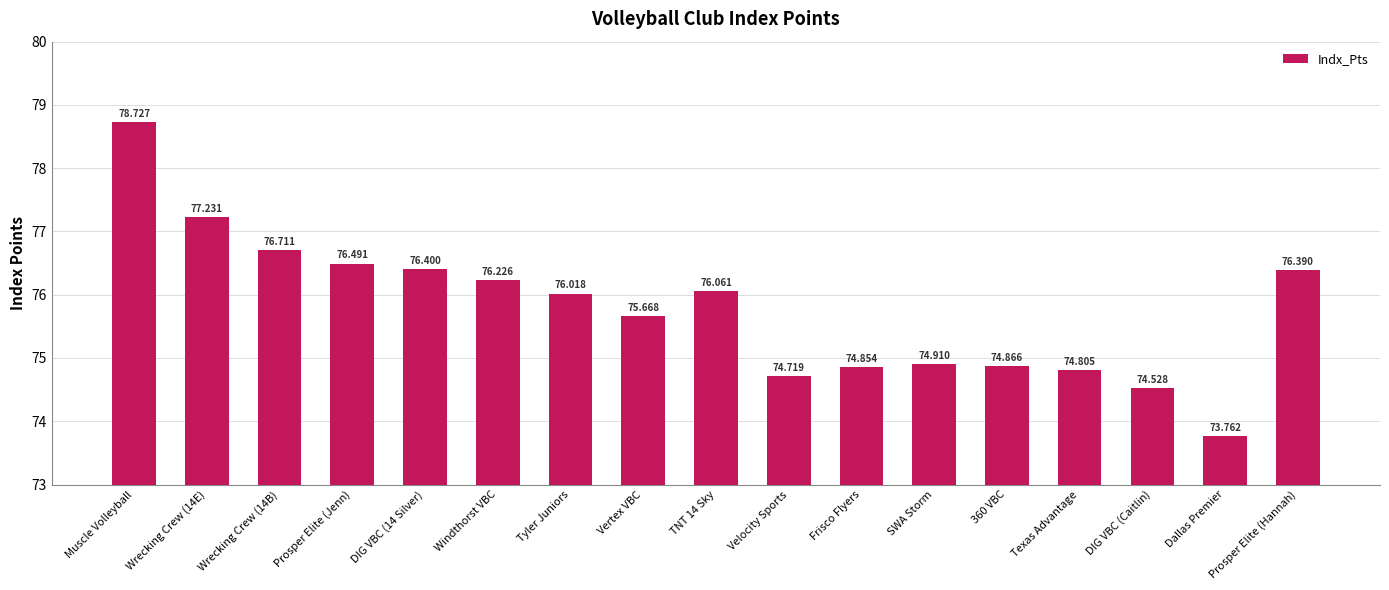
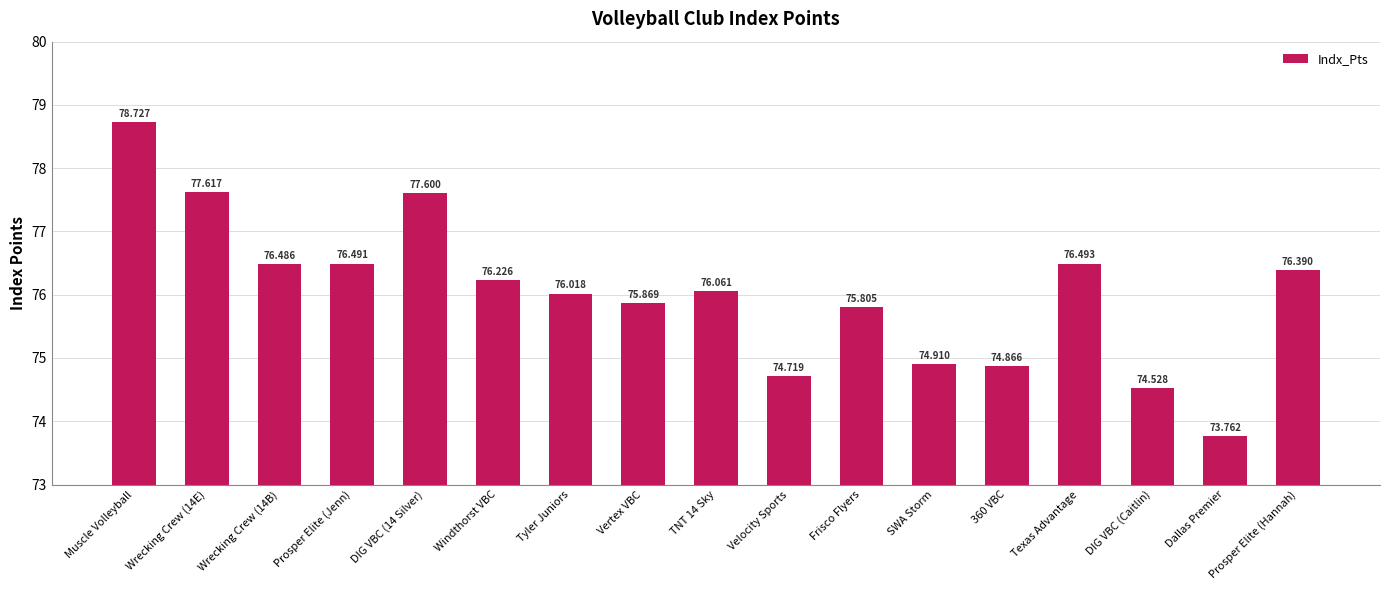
  {
    "Muscle Volleyball": 78.727,
-   "Wrecking Crew (14E)": 77.231,
-   "Wrecking Crew (14B)": 76.711,
+   "Wrecking Crew (14E)": 77.617,
+   "Wrecking Crew (14B)": 76.486,
    "Prosper Elite (Jenn)": 76.491,
-   "DIG VBC (14 Silver)": 76.400,
+   "DIG VBC (14 Silver)": 77.600,
    "Windthorst VBC": 76.226,
    "Tyler Juniors": 76.018,
-   "Vertex VBC": 75.668,
+   "Vertex VBC": 75.869,
    "TNT 14 Sky": 76.061,
    "Velocity Sports": 74.719,
-   "Frisco Flyers": 74.854,
+   "Frisco Flyers": 75.805,
    "SWA Storm": 74.910,
    "360 VBC": 74.866,
-   "Texas Advantage": 74.805,
+   "Texas Advantage": 76.493,
    "DIG VBC (Caitlin)": 74.528,
    "Dallas Premier": 73.762,
    "Prosper Elite (Hannah)": 76.390
  }
